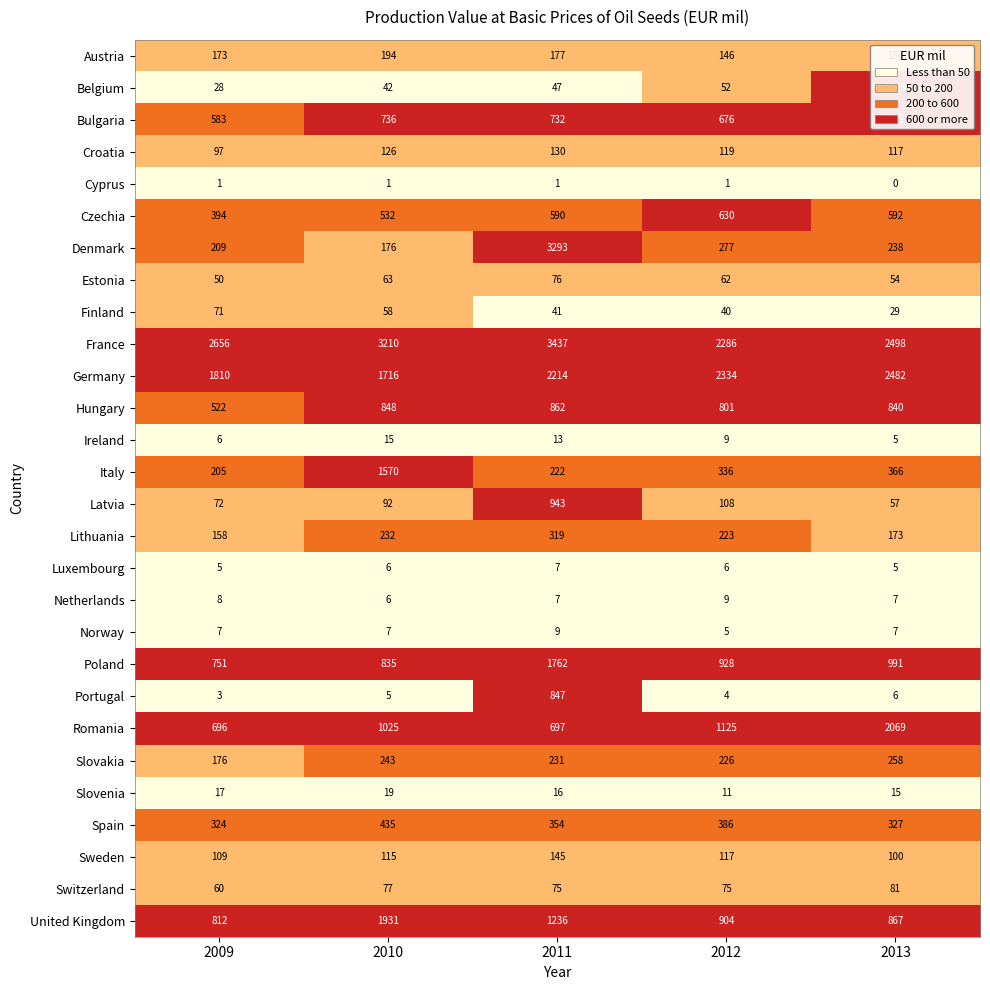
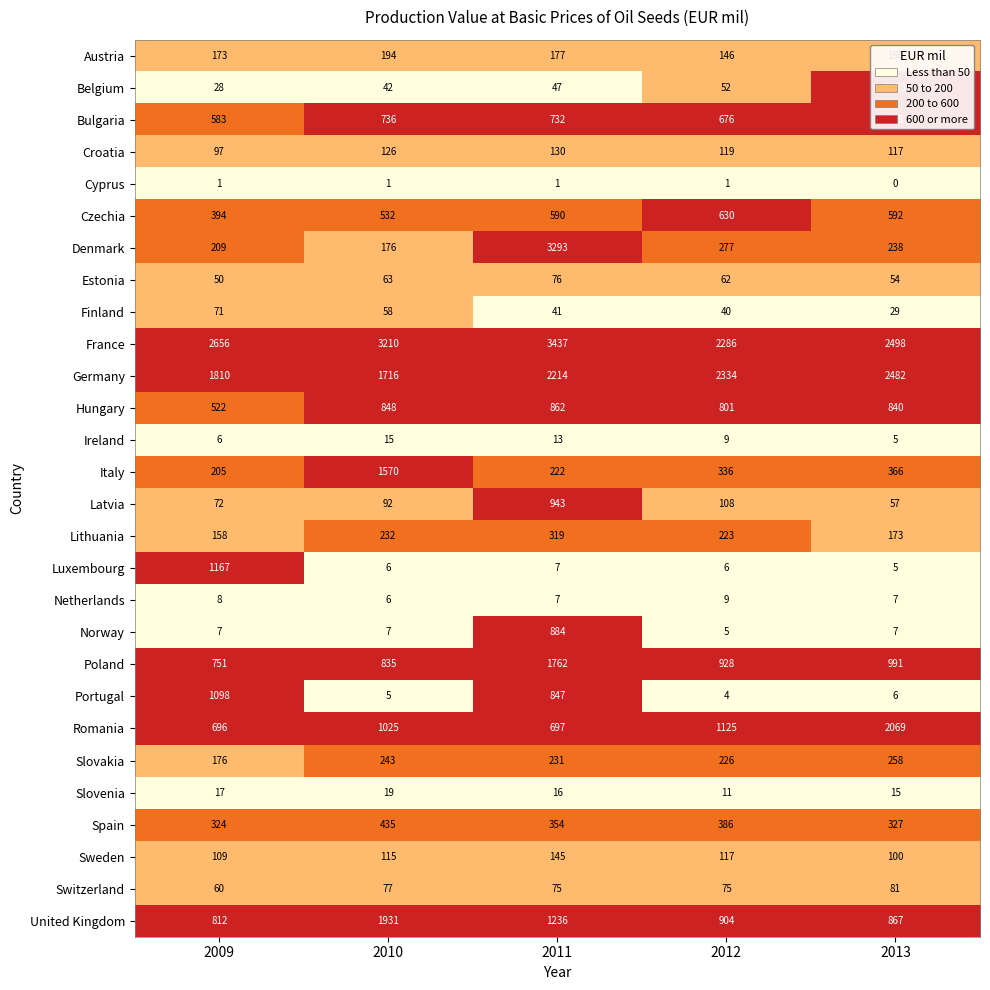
  {
    "Austria": {
      "2009": 173,
      "2010": 194,
      "2011": 177,
      "2012": 146
    },
    "Belgium": {
      "2009": 28,
      "2010": 42,
      "2011": 47,
      "2012": 52
    },
    "Bulgaria": {
      "2009": 583,
      "2010": 736,
      "2011": 732,
      "2012": 676
    },
    "Croatia": {
      "2009": 97,
      "2010": 126,
      "2011": 130,
      "2012": 119,
      "2013": 117
    },
    "Cyprus": {
      "2009": 1,
      "2010": 1,
      "2011": 1,
      "2012": 1,
      "2013": 0
    },
    "Czechia": {
      "2009": 394,
      "2010": 532,
      "2011": 590,
      "2012": 630,
      "2013": 592
    },
    "Denmark": {
      "2009": 209,
      "2010": 176,
      "2011": 3293,
      "2012": 277,
      "2013": 238
    },
    "Estonia": {
      "2009": 50,
      "2010": 63,
      "2011": 76,
      "2012": 62,
      "2013": 54
    },
    "Finland": {
      "2009": 71,
      "2010": 58,
      "2011": 41,
      "2012": 40,
      "2013": 29
    },
    "France": {
      "2009": 2656,
      "2010": 3210,
      "2011": 3437,
      "2012": 2286,
      "2013": 2498
    },
    "Germany": {
      "2009": 1810,
      "2010": 1716,
      "2011": 2214,
      "2012": 2334,
      "2013": 2482
    },
    "Hungary": {
      "2009": 522,
      "2010": 848,
      "2011": 862,
      "2012": 801,
      "2013": 840
    },
    "Ireland": {
      "2009": 6,
      "2010": 15,
      "2011": 13,
      "2012": 9,
      "2013": 5
    },
    "Italy": {
      "2009": 205,
      "2010": 1570,
      "2011": 222,
      "2012": 336,
      "2013": 366
    },
    "Latvia": {
      "2009": 72,
      "2010": 92,
      "2011": 943,
      "2012": 108,
      "2013": 57
    },
    "Lithuania": {
      "2009": 158,
      "2010": 232,
      "2011": 319,
      "2012": 223,
      "2013": 173
    },
    "Luxembourg": {
-     "2009": 5,
+     "2009": 1167,
      "2010": 6,
      "2011": 7,
      "2012": 6,
      "2013": 5
    },
    "Netherlands": {
      "2009": 8,
      "2010": 6,
      "2011": 7,
      "2012": 9,
      "2013": 7
    },
    "Norway": {
      "2009": 7,
      "2010": 7,
-     "2011": 9,
+     "2011": 884,
      "2012": 5,
      "2013": 7
    },
    "Poland": {
      "2009": 751,
      "2010": 835,
      "2011": 1762,
      "2012": 928,
      "2013": 991
    },
    "Portugal": {
-     "2009": 3,
+     "2009": 1098,
      "2010": 5,
      "2011": 847,
      "2012": 4,
      "2013": 6
    },
    "Romania": {
      "2009": 696,
      "2010": 1025,
      "2011": 697,
      "2012": 1125,
      "2013": 2069
    },
    "Slovakia": {
      "2009": 176,
      "2010": 243,
      "2011": 231,
      "2012": 226,
      "2013": 258
    },
    "Slovenia": {
      "2009": 17,
      "2010": 19,
      "2011": 16,
      "2012": 11,
      "2013": 15
    },
    "Spain": {
      "2009": 324,
      "2010": 435,
      "2011": 354,
      "2012": 386,
      "2013": 327
    },
    "Sweden": {
      "2009": 109,
      "2010": 115,
      "2011": 145,
      "2012": 117,
      "2013": 100
    },
    "Switzerland": {
      "2009": 60,
      "2010": 77,
      "2011": 75,
      "2012": 75,
      "2013": 81
    },
    "United Kingdom": {
      "2009": 812,
      "2010": 1931,
      "2011": 1236,
      "2012": 904,
      "2013": 867
    }
  }
